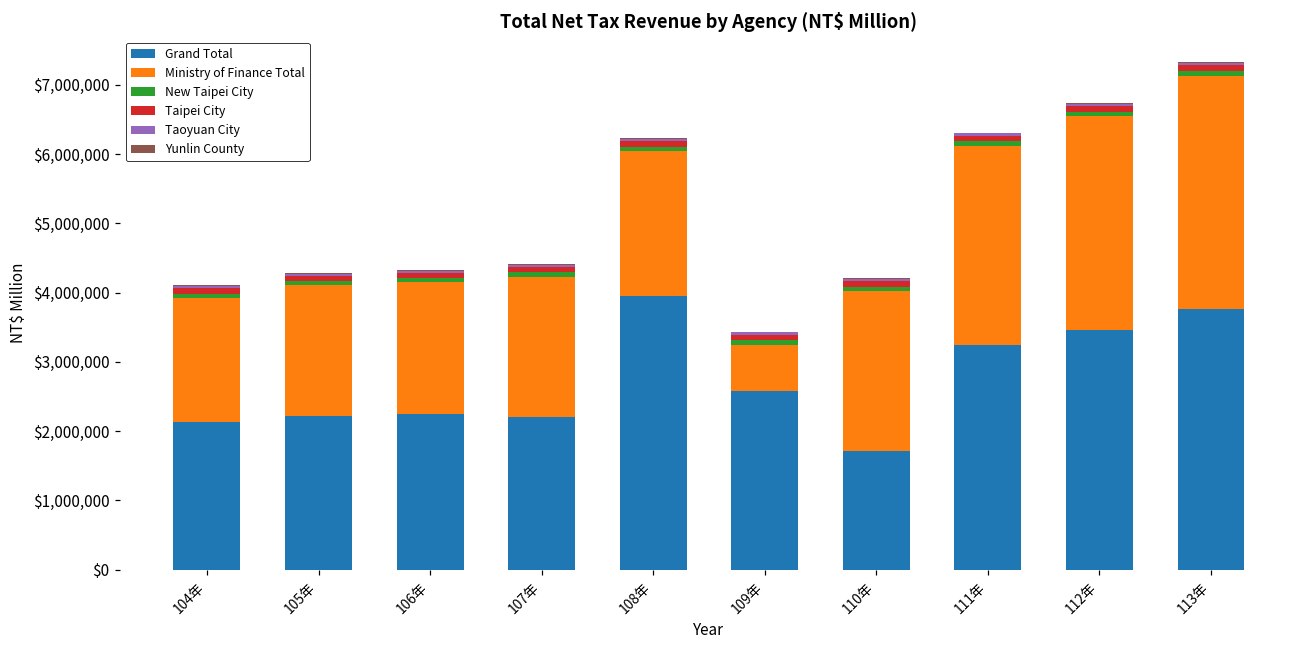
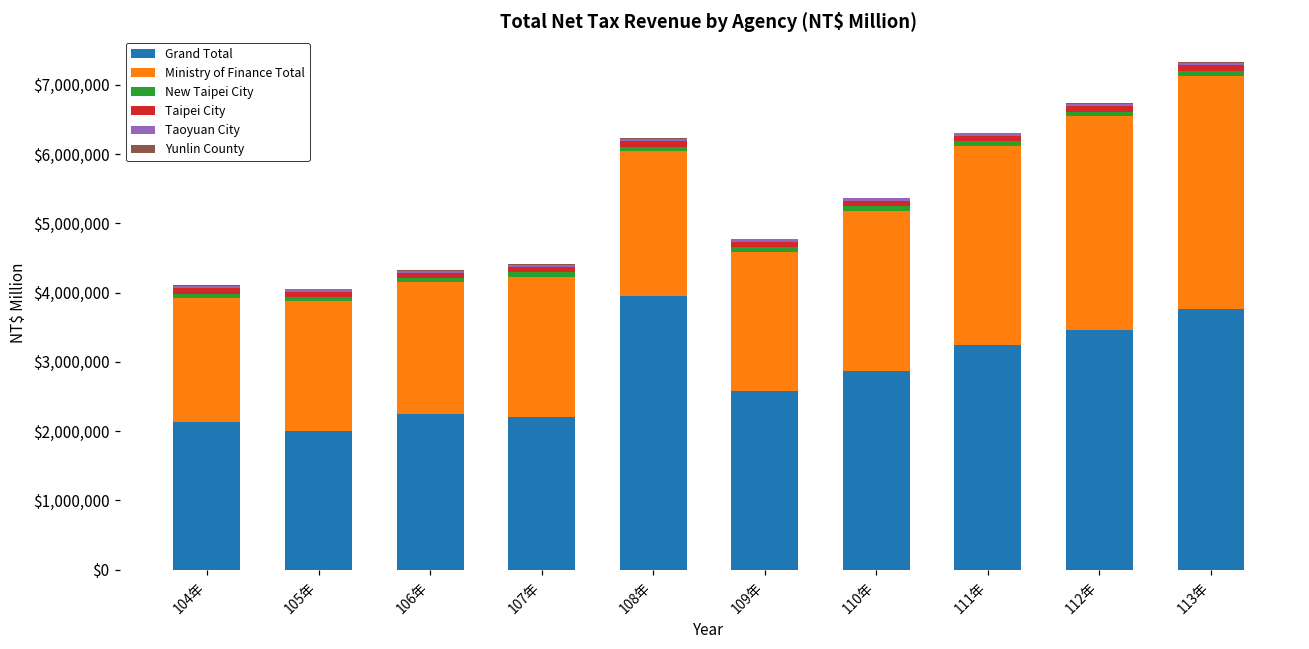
  {
    "Grand Total": {
      "104年": "$2,100,000",
-     "105年": "$2,200,000",
+     "105年": "$2,000,000",
      "106年": "$2,300,000",
      "107年": "$2,200,000",
      "108年": "$3,900,000",
      "109年": "$2,600,000",
-     "110年": "$1,700,000",
+     "110年": "$2,900,000",
      "111年": "$3,200,000",
      "112年": "$3,500,000",
      "113年": "$3,800,000"
    },
    "Ministry of Finance Total": {
      "104年": "$1,800,000",
      "105年": "$1,900,000",
      "106年": "$1,900,000",
      "107年": "$2,000,000",
      "108年": "$2,100,000",
-     "109年": "$700,000",
+     "109年": "$2,000,000",
      "110年": "$2,300,000",
      "111年": "$2,900,000",
      "112年": "$3,100,000",
      "113年": "$3,400,000"
    },
    "New Taipei City": {
      "104年": "$100,000",
      "105年": "$100,000",
      "106年": "$100,000",
      "107年": "$100,000",
      "108年": "$100,000",
      "109年": "$100,000",
      "110年": "$100,000",
      "111年": "$100,000",
      "112年": "$100,000",
      "113年": "$100,000"
    },
    "Taipei City": {
      "104年": "$100,000",
      "105年": "$100,000",
      "106年": "$100,000",
      "107年": "$100,000",
      "108年": "$100,000",
      "109年": "$100,000",
      "110年": "$100,000",
      "111年": "$100,000",
      "112年": "$100,000",
      "113年": "$100,000"
    },
    "Taoyuan City": {
      "109年": "$0",
      "110年": "$0",
      "111年": "$0",
      "113年": "$0"
    }
  }
